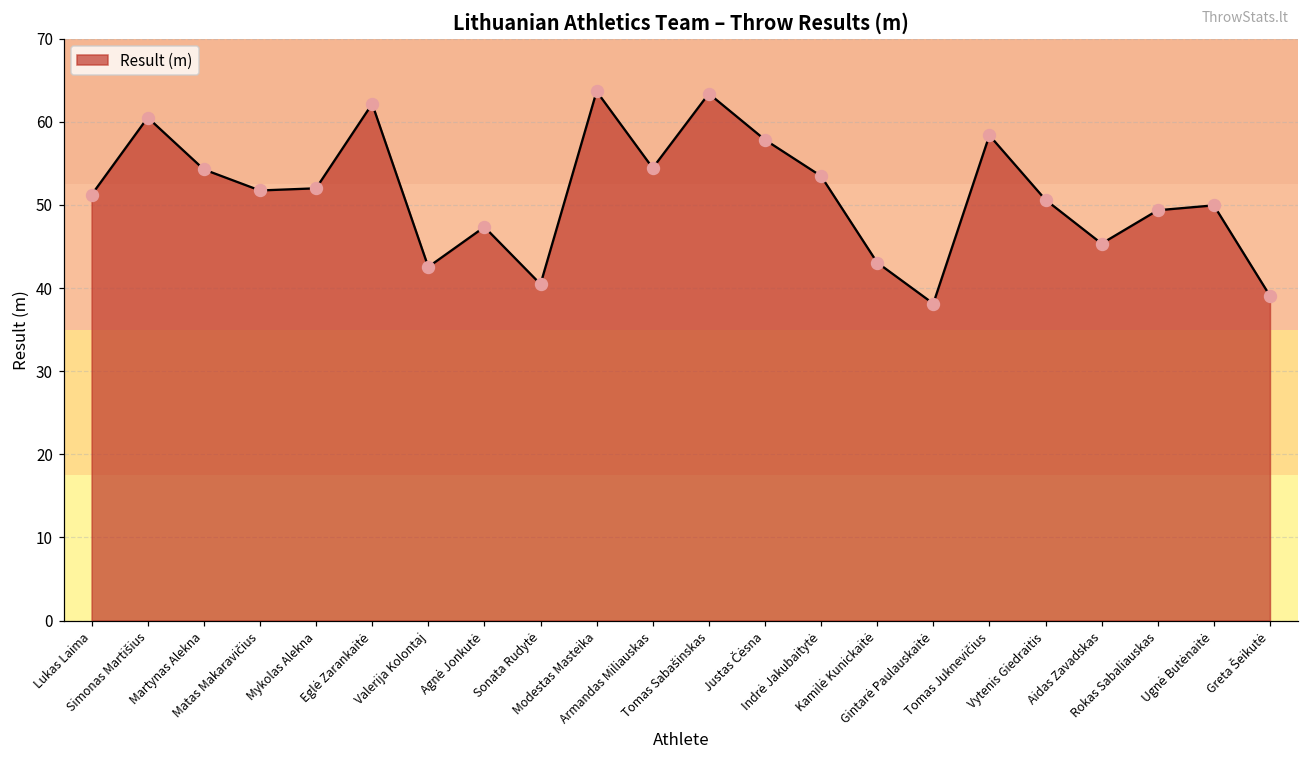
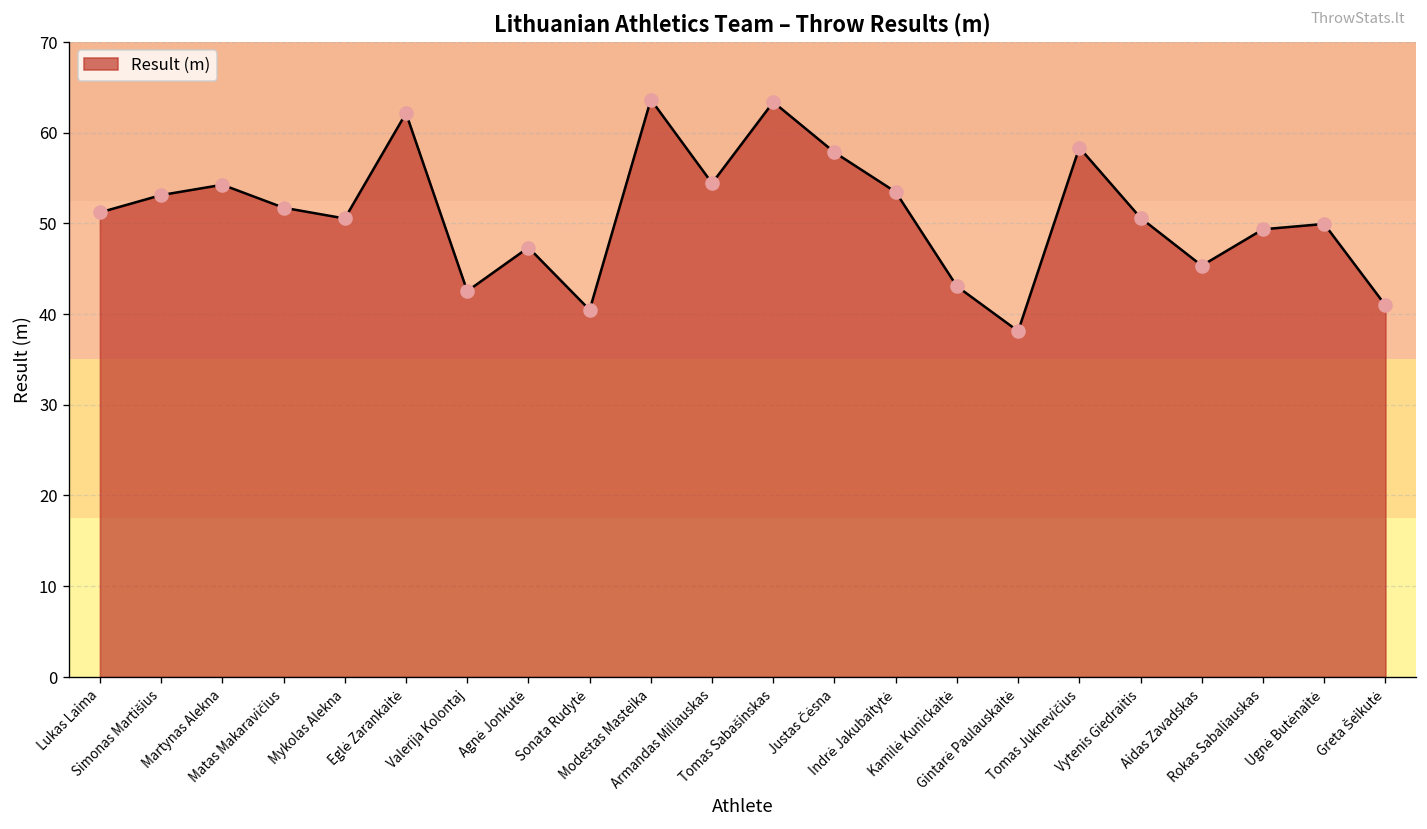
  {
    "Lukas Laima": 51,
-   "Simonas Martišius": 61,
+   "Simonas Martišius": 53,
    "Martynas Alekna": 54,
    "Matas Makaravičius": 52,
-   "Mykolas Alekna": 52,
+   "Mykolas Alekna": 51,
    "Eglė Zarankaitė": 62,
    "Valerija Kolontaj": 43,
    "Agnė Jonkutė": 47,
    "Sonata Rudytė": 40,
    "Modestas Masteika": 64,
    "Armandas Miliauskas": 54,
    "Tomas Sabašinskas": 63,
    "Justas Čėsna": 58,
    "Indrė Jakubaitytė": 53,
    "Kamilė Kunickaitė": 43,
    "Gintarė Paulauskaitė": 38,
    "Tomas Juknevičius": 58,
    "Vytenis Giedraitis": 51,
    "Aidas Zavadskas": 45,
    "Rokas Sabaliauskas": 49,
    "Ugnė Butėnaitė": 50,
-   "Greta Šeikutė": 39
+   "Greta Šeikutė": 41
  }
